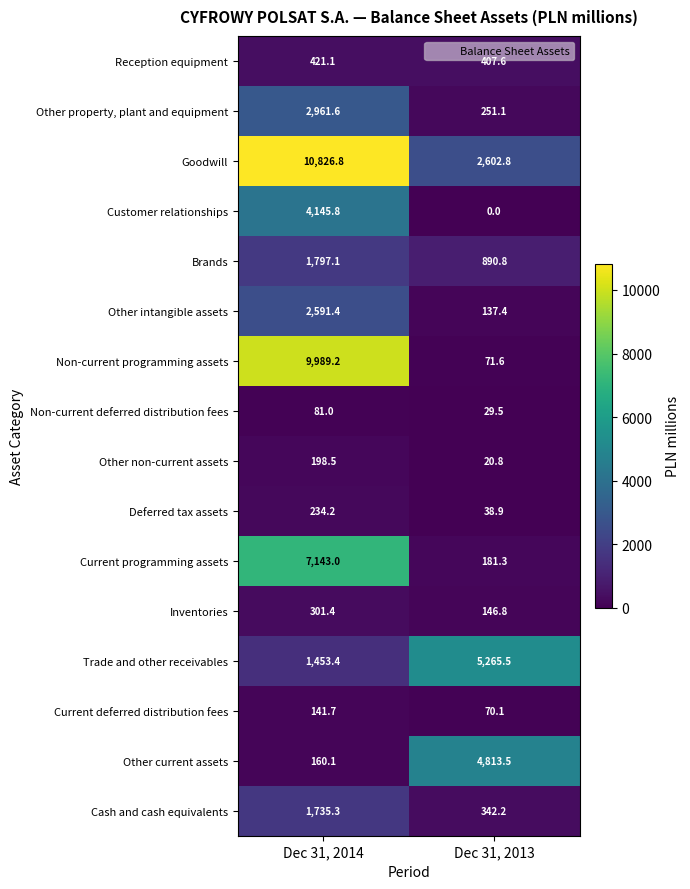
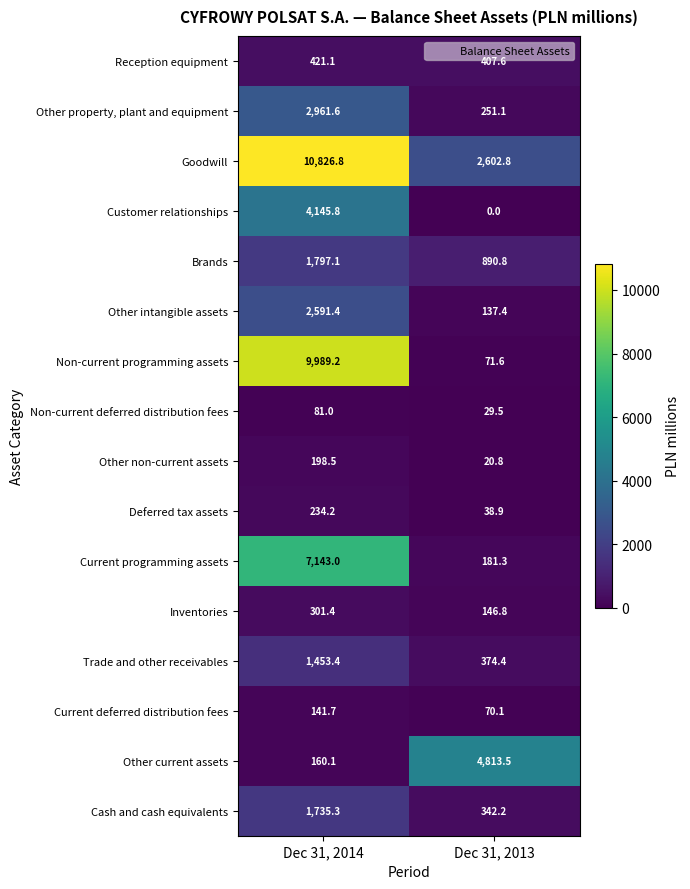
  {
    "Reception equipment": {
      "Dec 31, 2014": "421.1"
    },
    "Other property, plant and equipment": {
      "Dec 31, 2014": "2,961.6",
      "Dec 31, 2013": "251.1"
    },
    "Goodwill": {
      "Dec 31, 2014": "10,826.8",
      "Dec 31, 2013": "2,602.8"
    },
    "Customer relationships": {
      "Dec 31, 2014": "4,145.8",
      "Dec 31, 2013": "0.0"
    },
    "Brands": {
      "Dec 31, 2014": "1,797.1",
      "Dec 31, 2013": "890.8"
    },
    "Other intangible assets": {
      "Dec 31, 2014": "2,591.4",
      "Dec 31, 2013": "137.4"
    },
    "Non-current programming assets": {
      "Dec 31, 2014": "9,989.2",
      "Dec 31, 2013": "71.6"
    },
    "Non-current deferred distribution fees": {
      "Dec 31, 2014": "81.0",
      "Dec 31, 2013": "29.5"
    },
    "Other non-current assets": {
      "Dec 31, 2014": "198.5",
      "Dec 31, 2013": "20.8"
    },
    "Deferred tax assets": {
      "Dec 31, 2014": "234.2",
      "Dec 31, 2013": "38.9"
    },
    "Current programming assets": {
      "Dec 31, 2014": "7,143.0",
      "Dec 31, 2013": "181.3"
    },
    "Inventories": {
      "Dec 31, 2014": "301.4",
      "Dec 31, 2013": "146.8"
    },
    "Trade and other receivables": {
      "Dec 31, 2014": "1,453.4",
-     "Dec 31, 2013": "5,265.5"
+     "Dec 31, 2013": "374.4"
    },
    "Current deferred distribution fees": {
      "Dec 31, 2014": "141.7",
      "Dec 31, 2013": "70.1"
    },
    "Other current assets": {
      "Dec 31, 2014": "160.1",
      "Dec 31, 2013": "4,813.5"
    },
    "Cash and cash equivalents": {
      "Dec 31, 2014": "1,735.3",
      "Dec 31, 2013": "342.2"
    }
  }
